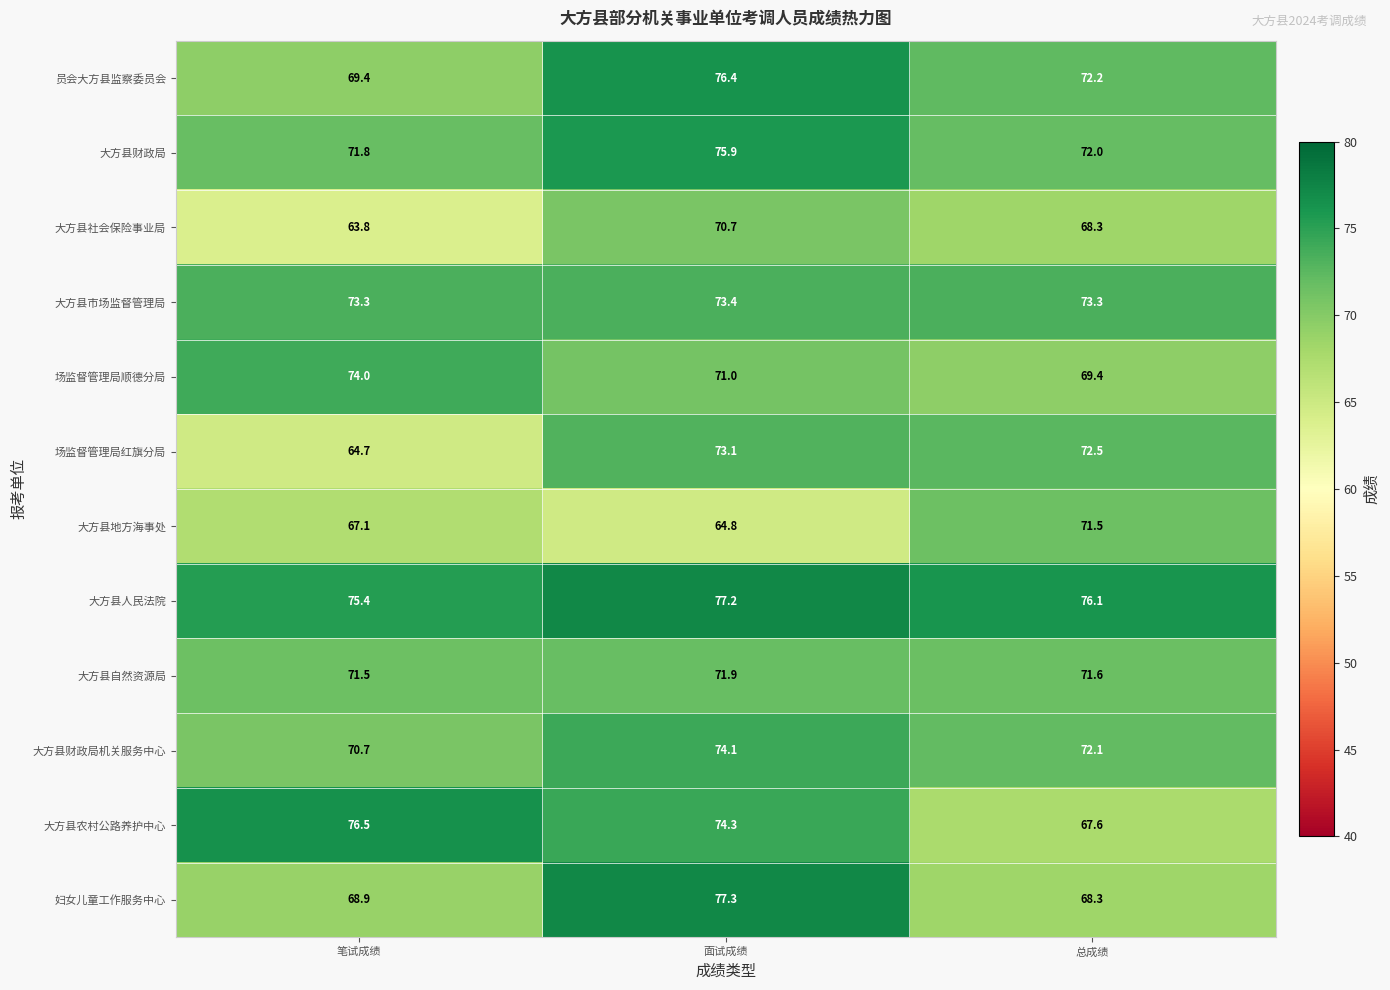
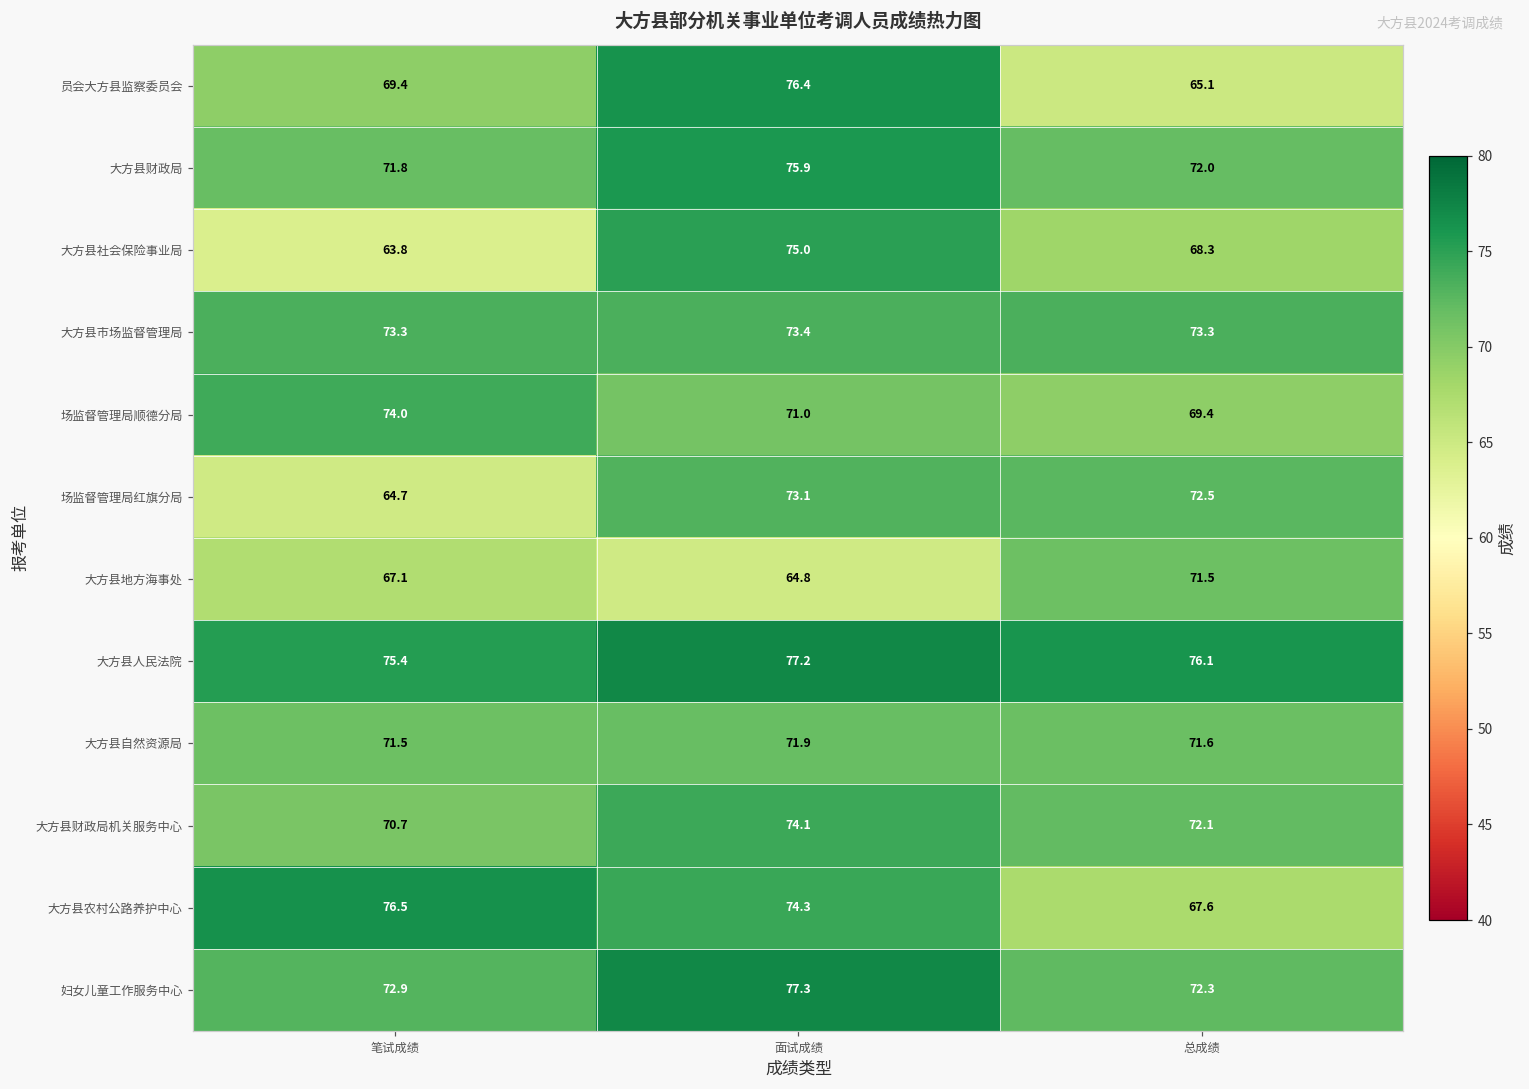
  {
    "员会大方县监察委员会": {
      "笔试成绩": 69.4,
      "面试成绩": 76.4,
-     "总成绩": 72.2
+     "总成绩": 65.1
    },
    "大方县财政局": {
      "笔试成绩": 71.8,
      "面试成绩": 75.9,
      "总成绩": 72.0
    },
    "大方县社会保险事业局": {
      "笔试成绩": 63.8,
-     "面试成绩": 70.7,
+     "面试成绩": 75.0,
      "总成绩": 68.3
    },
    "大方县市场监督管理局": {
      "笔试成绩": 73.3,
      "面试成绩": 73.4,
      "总成绩": 73.3
    },
    "场监督管理局顺德分局": {
      "笔试成绩": 74.0,
      "面试成绩": 71.0,
      "总成绩": 69.4
    },
    "场监督管理局红旗分局": {
      "笔试成绩": 64.7,
      "面试成绩": 73.1,
      "总成绩": 72.5
    },
    "大方县地方海事处": {
      "笔试成绩": 67.1,
      "面试成绩": 64.8,
      "总成绩": 71.5
    },
    "大方县人民法院": {
      "笔试成绩": 75.4,
      "面试成绩": 77.2,
      "总成绩": 76.1
    },
    "大方县自然资源局": {
      "笔试成绩": 71.5,
      "面试成绩": 71.9,
      "总成绩": 71.6
    },
    "大方县财政局机关服务中心": {
      "笔试成绩": 70.7,
      "面试成绩": 74.1,
      "总成绩": 72.1
    },
    "大方县农村公路养护中心": {
      "笔试成绩": 76.5,
      "面试成绩": 74.3,
      "总成绩": 67.6
    },
    "妇女儿童工作服务中心": {
-     "笔试成绩": 68.9,
+     "笔试成绩": 72.9,
      "面试成绩": 77.3,
-     "总成绩": 68.3
+     "总成绩": 72.3
    }
  }
